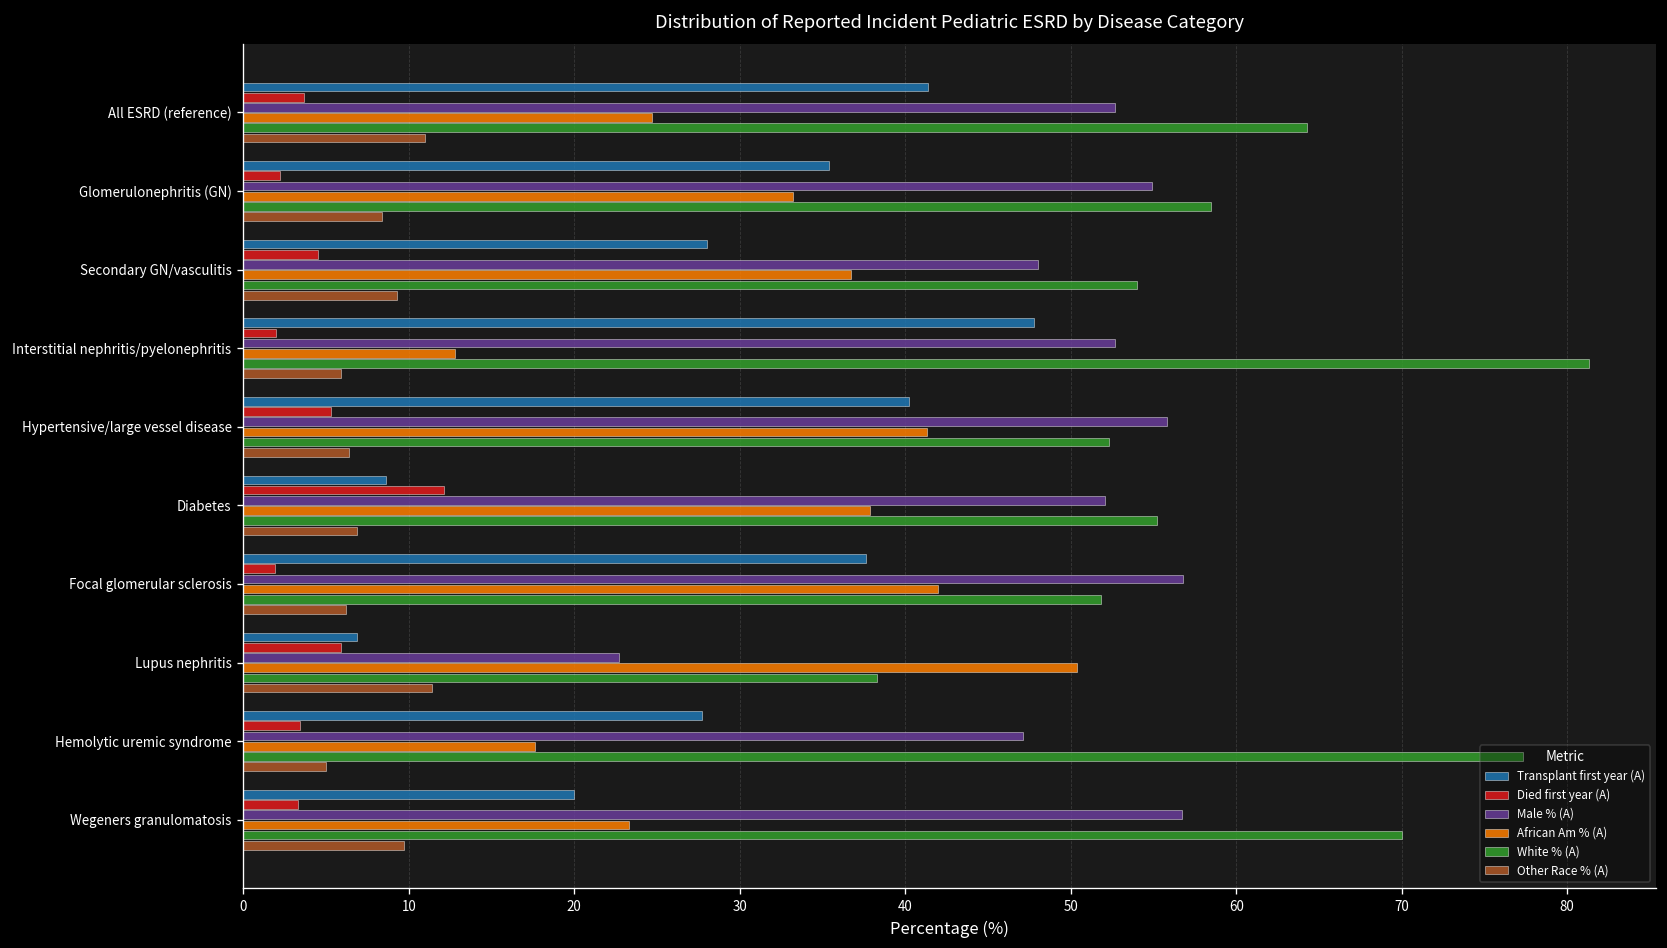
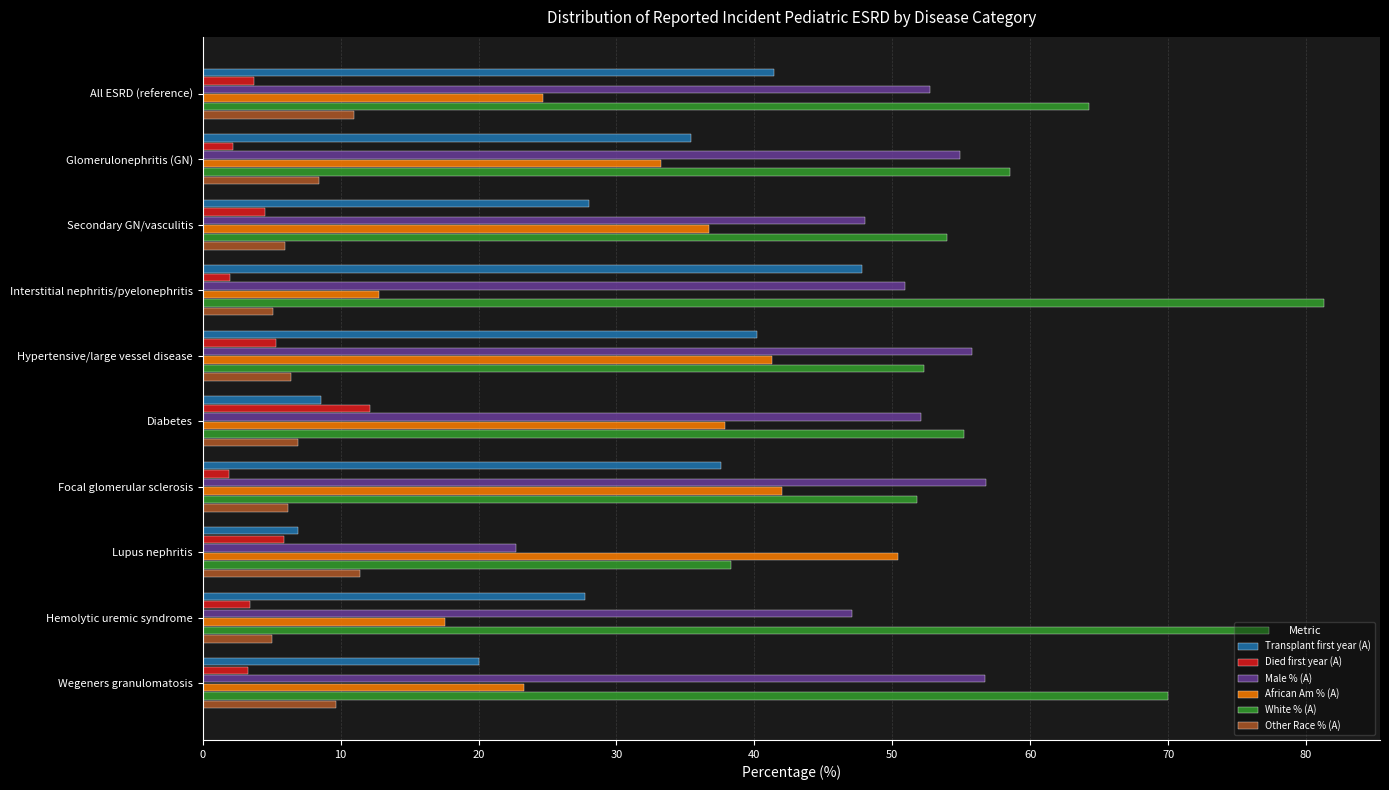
  {
    "Transplant first year (A)": {
      "All ESRD (reference)": 41.4,
      "Glomerulonephritis (GN)": 35.4,
      "Secondary GN/vasculitis": 28.0,
      "Interstitial nephritis/pyelonephritis": 47.8,
      "Hypertensive/large vessel disease": 40.2,
      "Diabetes": 8.6,
      "Focal glomerular sclerosis": 37.6,
      "Lupus nephritis": 6.9,
      "Hemolytic uremic syndrome": 27.7,
      "Wegeners granulomatosis": 20.0
    },
    "Died first year (A)": {
      "All ESRD (reference)": 3.7,
      "Glomerulonephritis (GN)": 2.2,
      "Secondary GN/vasculitis": 4.5,
      "Interstitial nephritis/pyelonephritis": 2.0,
      "Hypertensive/large vessel disease": 5.3,
      "Diabetes": 12.1,
      "Focal glomerular sclerosis": 1.9,
      "Lupus nephritis": 5.9,
      "Hemolytic uremic syndrome": 3.4,
      "Wegeners granulomatosis": 3.3
    },
    "Male % (A)": {
      "All ESRD (reference)": 52.7,
      "Glomerulonephritis (GN)": 54.9,
      "Secondary GN/vasculitis": 48.0,
-     "Interstitial nephritis/pyelonephritis": 52.7,
+     "Interstitial nephritis/pyelonephritis": 50.9,
      "Hypertensive/large vessel disease": 55.8,
      "Diabetes": 52.1,
      "Focal glomerular sclerosis": 56.8,
      "Lupus nephritis": 22.7,
      "Hemolytic uremic syndrome": 47.1,
      "Wegeners granulomatosis": 56.7
    },
    "African Am % (A)": {
      "All ESRD (reference)": 24.7,
      "Glomerulonephritis (GN)": 33.2,
      "Secondary GN/vasculitis": 36.7,
      "Interstitial nephritis/pyelonephritis": 12.8,
      "Hypertensive/large vessel disease": 41.3,
      "Diabetes": 37.9,
      "Focal glomerular sclerosis": 42.0,
      "Lupus nephritis": 50.4,
      "Hemolytic uremic syndrome": 17.6,
      "Wegeners granulomatosis": 23.3
    },
    "White % (A)": {
      "All ESRD (reference)": 64.3,
      "Glomerulonephritis (GN)": 58.5,
      "Secondary GN/vasculitis": 54.0,
      "Interstitial nephritis/pyelonephritis": 81.3,
      "Hypertensive/large vessel disease": 52.3,
      "Diabetes": 55.2,
      "Focal glomerular sclerosis": 51.8,
      "Lupus nephritis": 38.3,
      "Wegeners granulomatosis": 70.0
    },
    "Other Race % (A)": {
      "All ESRD (reference)": 11.0,
      "Glomerulonephritis (GN)": 8.4,
-     "Secondary GN/vasculitis": 9.3,
-     "Interstitial nephritis/pyelonephritis": 5.9,
+     "Secondary GN/vasculitis": 6.0,
+     "Interstitial nephritis/pyelonephritis": 5.1,
      "Hypertensive/large vessel disease": 6.4,
      "Diabetes": 6.9,
      "Focal glomerular sclerosis": 6.2,
      "Lupus nephritis": 11.4,
      "Hemolytic uremic syndrome": 5.0,
      "Wegeners granulomatosis": 9.7
    }
  }
